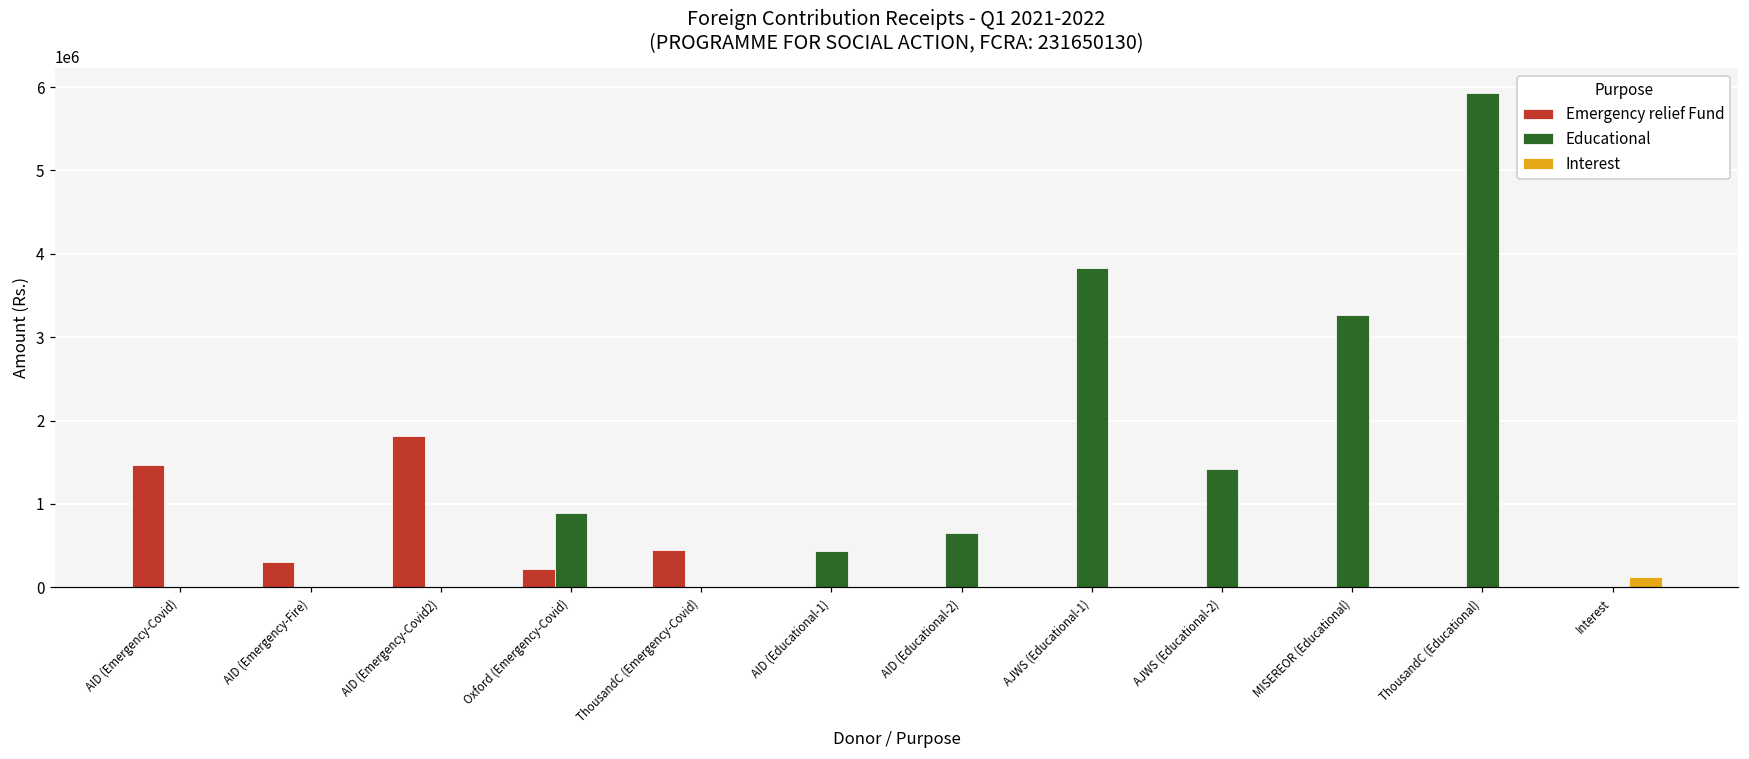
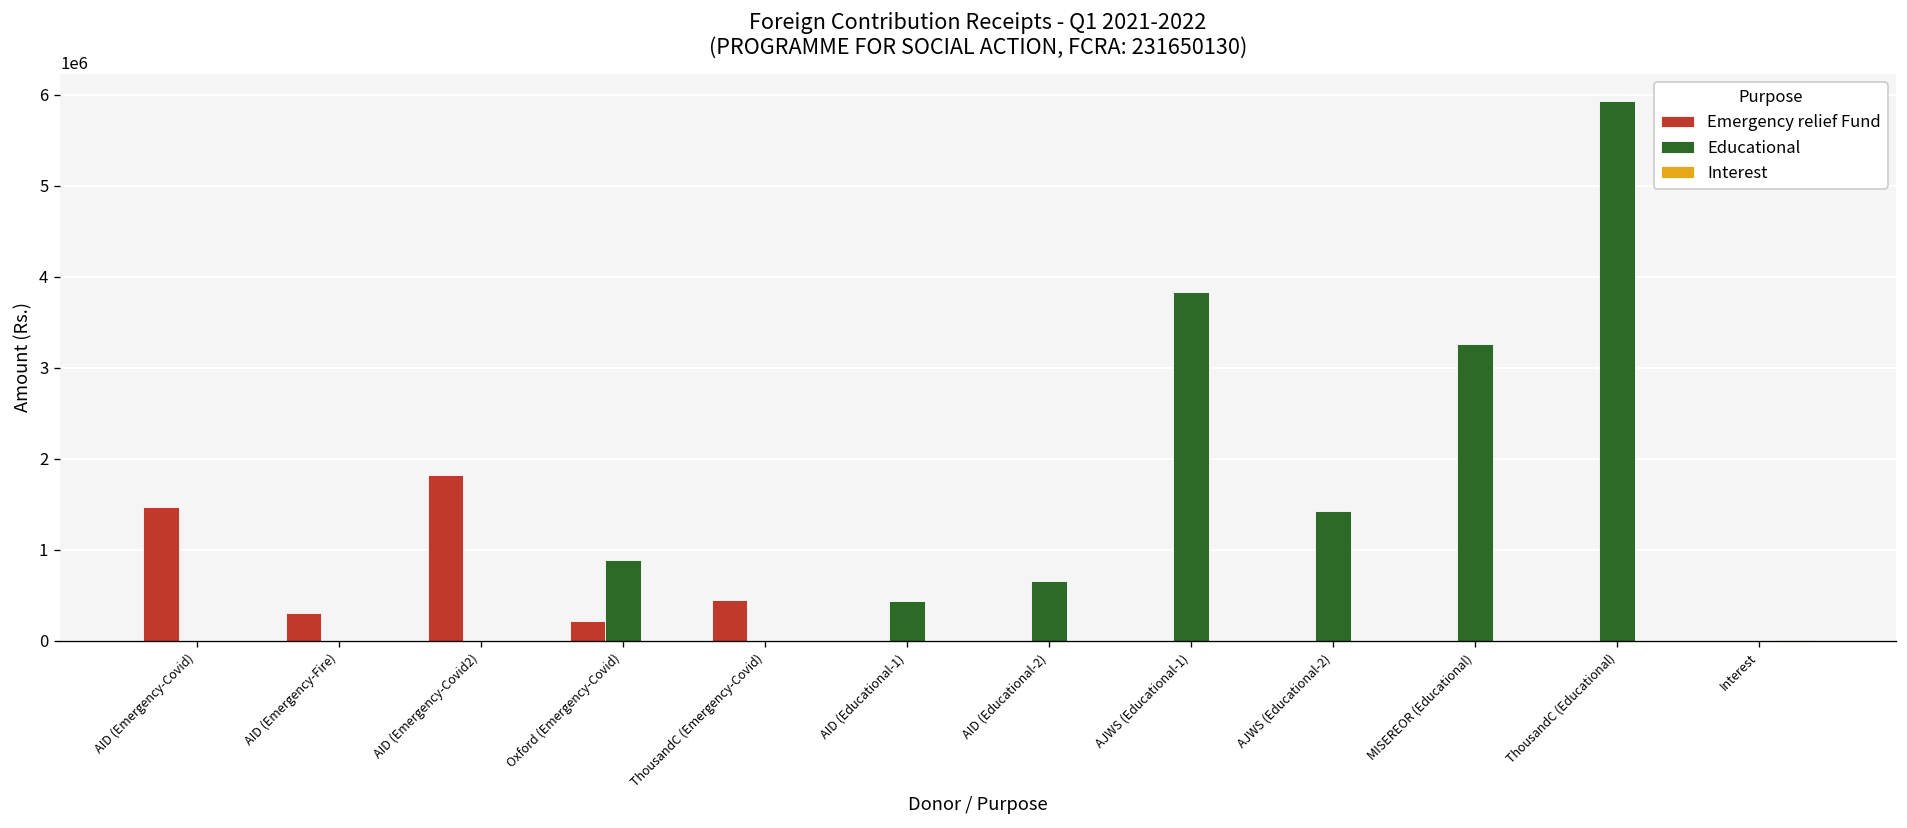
  {
    "Emergency relief Fund": {
      "AID (Emergency-Covid)": 1500000,
      "AID (Emergency-Fire)": 300000,
      "AID (Emergency-Covid2)": 1800000,
      "Oxford (Emergency-Covid)": 200000,
      "ThousandC (Emergency-Covid)": 400000,
      "AID (Educational-1)": 0,
      "AID (Educational-2)": 0,
      "AJWS (Educational-1)": 0,
      "AJWS (Educational-2)": 0,
      "MISEREOR (Educational)": 0,
      "ThousandC (Educational)": 0,
      "Interest": 0
    },
    "Educational": {
      "AID (Emergency-Covid)": 0,
      "AID (Emergency-Fire)": 0,
      "AID (Emergency-Covid2)": 0,
      "Oxford (Emergency-Covid)": 900000,
      "ThousandC (Emergency-Covid)": 0,
      "AID (Educational-1)": 400000,
      "AID (Educational-2)": 700000,
      "AJWS (Educational-1)": 3800000,
      "AJWS (Educational-2)": 1400000,
      "MISEREOR (Educational)": 3300000,
      "ThousandC (Educational)": 5900000,
      "Interest": 0
    },
    "Interest": {
      "AID (Emergency-Covid)": 0,
      "AID (Emergency-Fire)": 0,
      "AID (Emergency-Covid2)": 0,
      "Oxford (Emergency-Covid)": 0,
      "ThousandC (Emergency-Covid)": 0,
      "AID (Educational-1)": 0,
      "AID (Educational-2)": 0,
      "AJWS (Educational-1)": 0,
      "AJWS (Educational-2)": 0,
      "MISEREOR (Educational)": 0,
      "ThousandC (Educational)": 0,
-     "Interest": 100000
+     "Interest": 0
    }
  }
